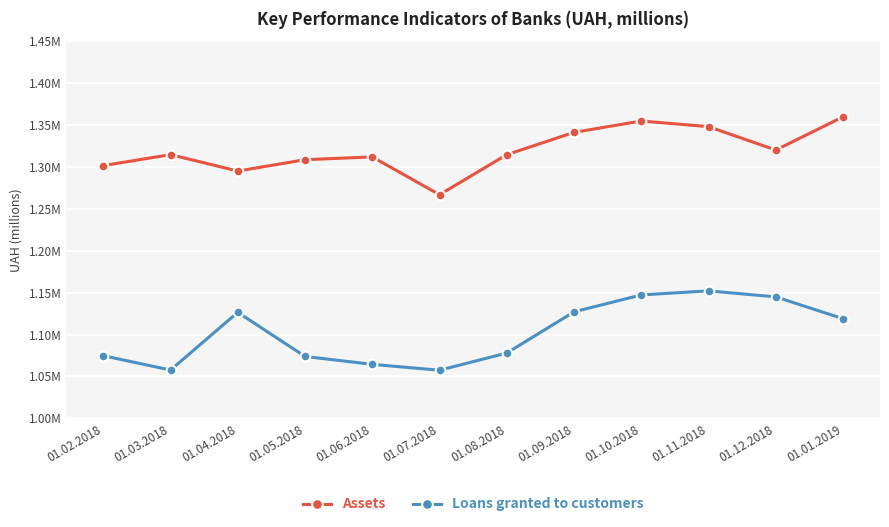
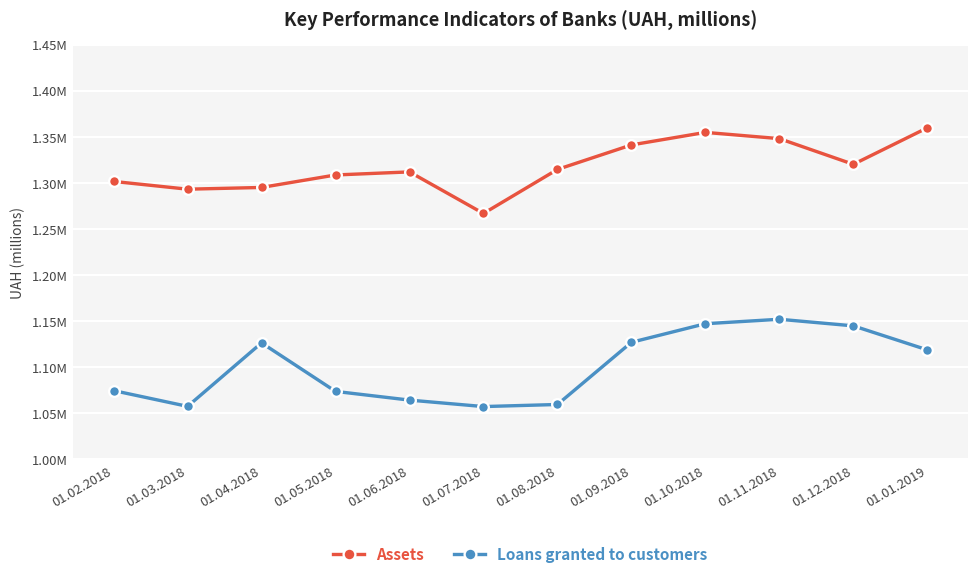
  {
    "Assets": {
      "01.02.2018": 1300000,
-     "01.03.2018": 1310000,
+     "01.03.2018": 1290000,
      "01.04.2018": 1300000,
      "01.05.2018": 1310000,
      "01.06.2018": 1310000,
      "01.07.2018": 1270000,
      "01.08.2018": 1310000,
      "01.09.2018": 1340000,
      "01.10.2018": 1350000,
      "01.11.2018": 1350000,
      "01.12.2018": 1320000,
      "01.01.2019": 1360000
    },
    "Loans granted to customers": {
      "01.02.2018": 1070000,
      "01.03.2018": 1060000,
      "01.04.2018": 1130000,
      "01.05.2018": 1070000,
      "01.06.2018": 1060000,
      "01.07.2018": 1060000,
-     "01.08.2018": 1080000,
+     "01.08.2018": 1060000,
      "01.09.2018": 1130000,
      "01.10.2018": 1150000,
      "01.11.2018": 1150000,
      "01.12.2018": 1140000,
      "01.01.2019": 1120000
    }
  }
